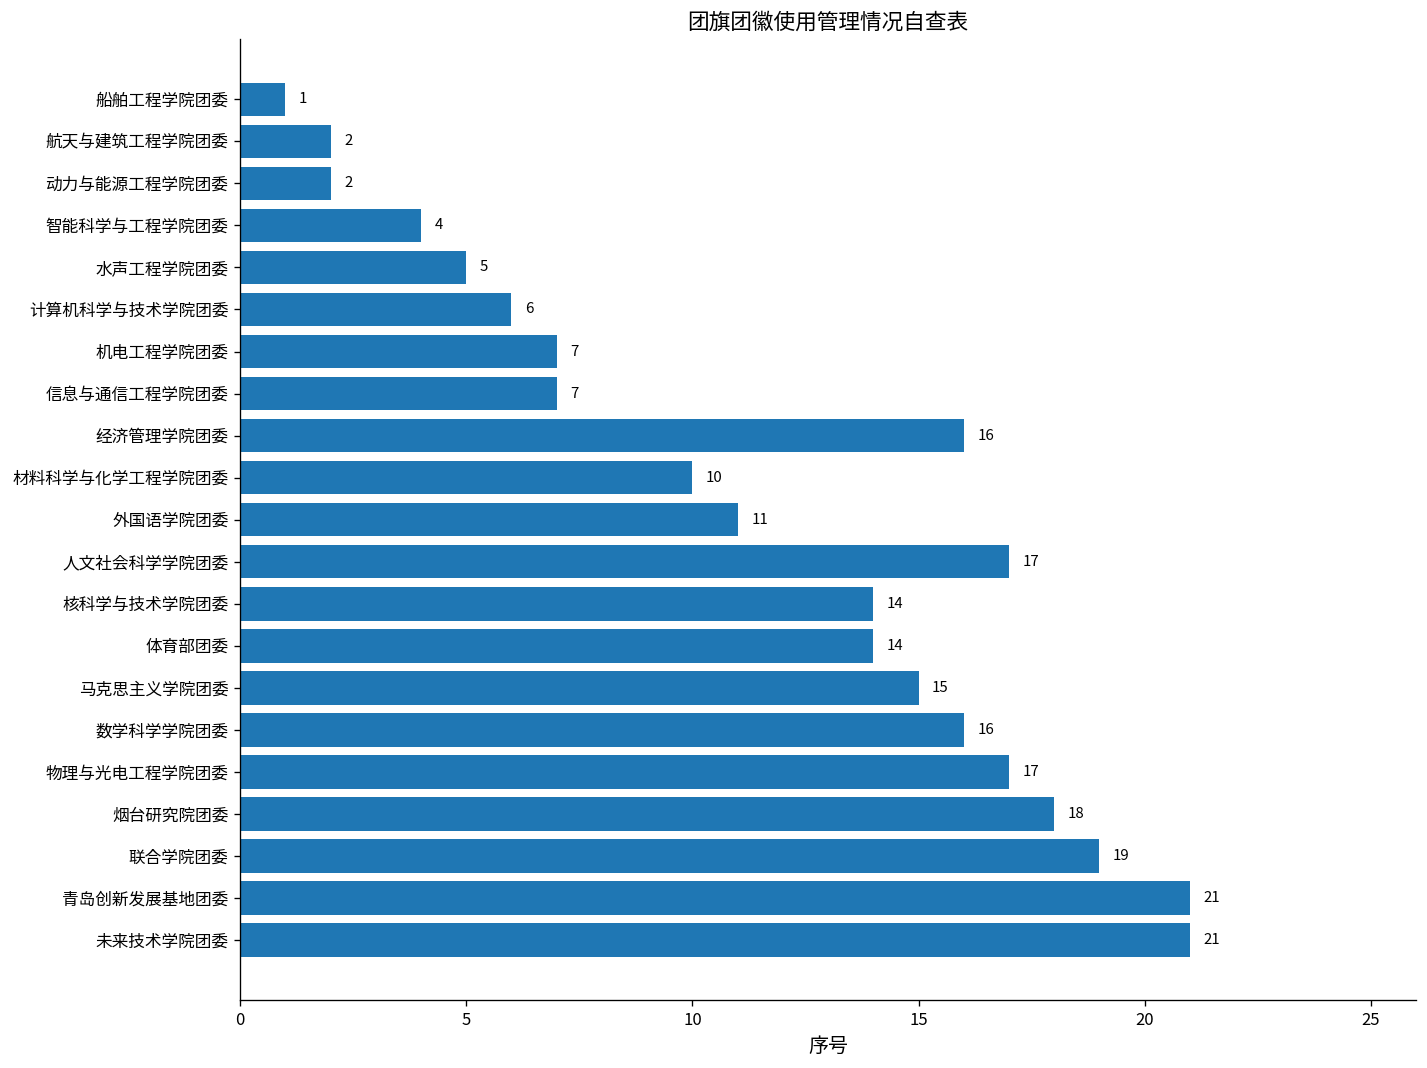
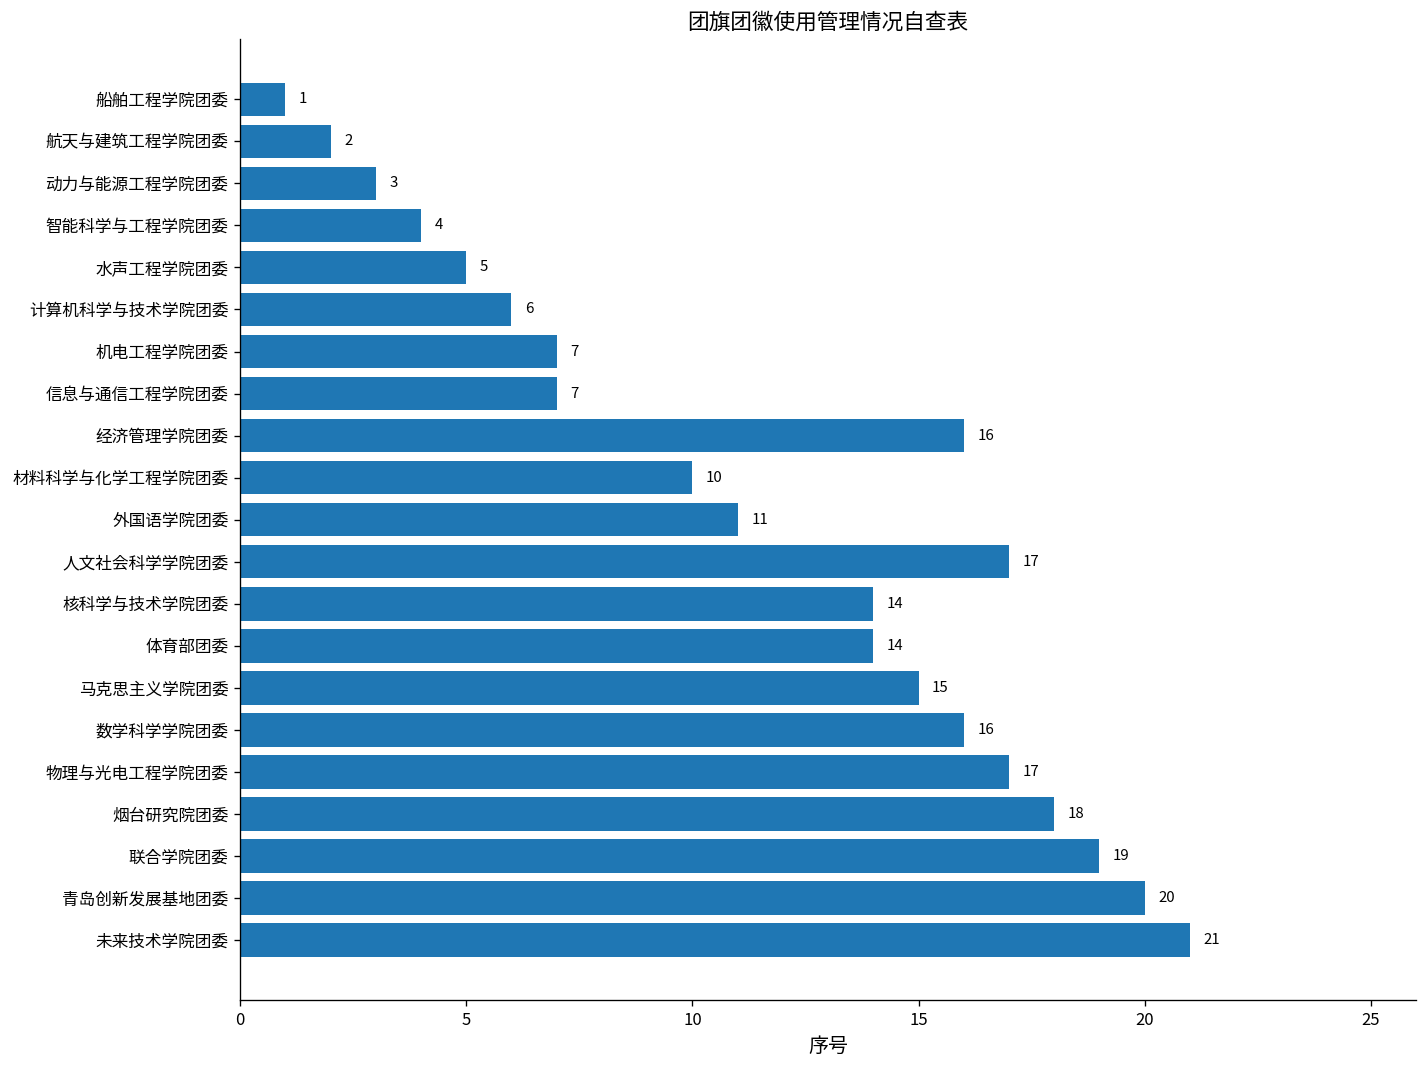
  {
    "船舶工程学院团委": 1,
    "航天与建筑工程学院团委": 2,
-   "动力与能源工程学院团委": 2,
+   "动力与能源工程学院团委": 3,
    "智能科学与工程学院团委": 4,
    "水声工程学院团委": 5,
    "计算机科学与技术学院团委": 6,
    "机电工程学院团委": 7,
    "信息与通信工程学院团委": 7,
    "经济管理学院团委": 16,
    "材料科学与化学工程学院团委": 10,
    "外国语学院团委": 11,
    "人文社会科学学院团委": 17,
    "核科学与技术学院团委": 14,
    "体育部团委": 14,
    "马克思主义学院团委": 15,
    "数学科学学院团委": 16,
    "物理与光电工程学院团委": 17,
    "烟台研究院团委": 18,
    "联合学院团委": 19,
-   "青岛创新发展基地团委": 21,
+   "青岛创新发展基地团委": 20,
    "未来技术学院团委": 21
  }
